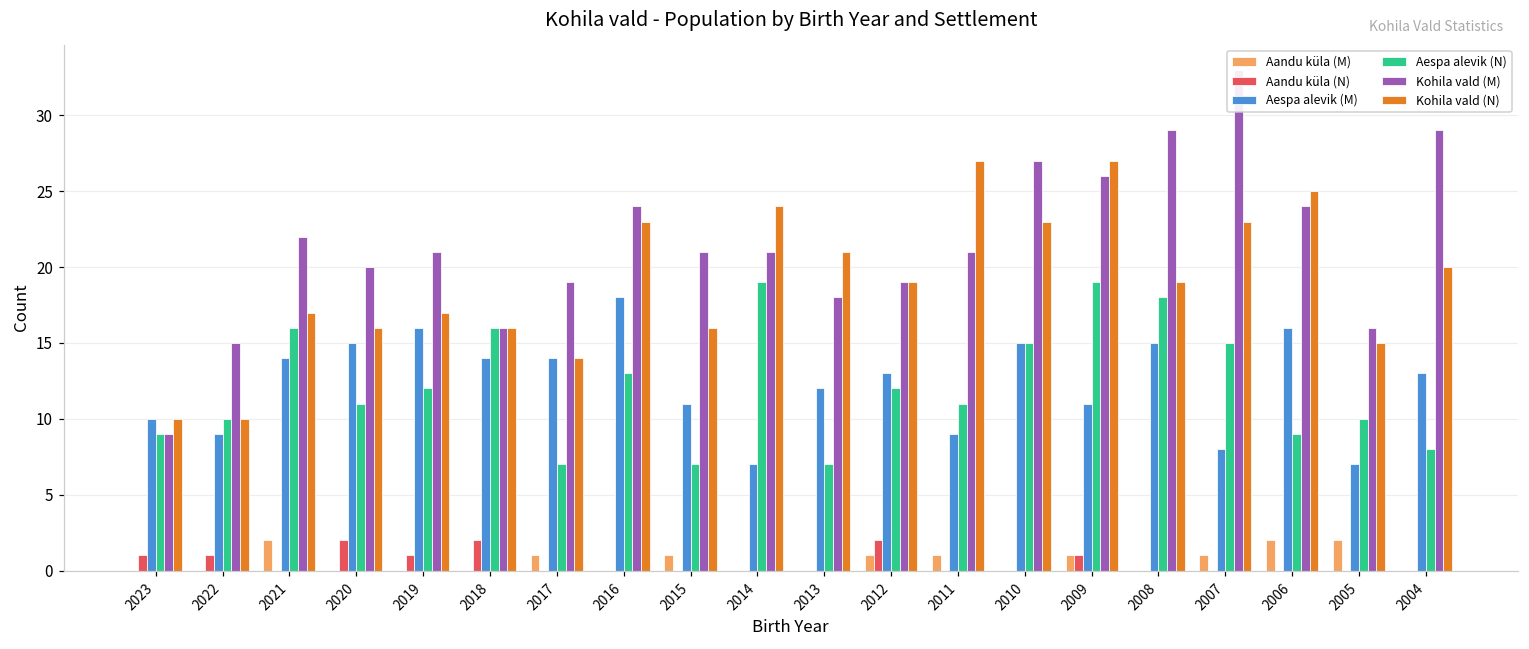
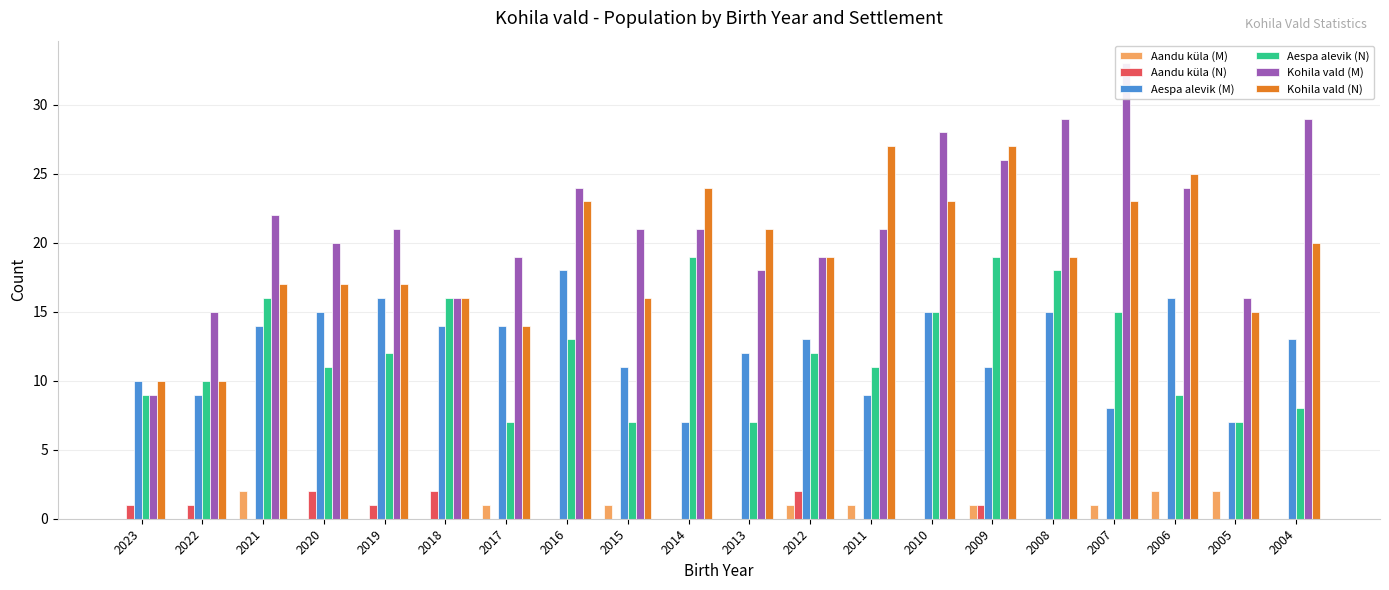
  {
    "Aandu küla (M)": {
      "2023": 0,
      "2022": 0,
      "2021": 2,
      "2020": 0,
      "2019": 0,
      "2018": 0,
      "2017": 1,
      "2016": 0,
      "2015": 1,
      "2014": 0,
      "2013": 0,
      "2012": 1,
      "2011": 1,
      "2010": 0,
      "2009": 1,
      "2008": 0,
      "2007": 1,
      "2006": 2,
      "2005": 2,
      "2004": 0
    },
    "Aandu küla (N)": {
      "2023": 1,
      "2022": 1,
      "2021": 0,
      "2020": 2,
      "2019": 1,
      "2018": 2,
      "2017": 0,
      "2016": 0,
      "2015": 0,
      "2014": 0,
      "2013": 0,
      "2012": 2,
      "2011": 0,
      "2010": 0,
      "2009": 1,
      "2008": 0,
      "2007": 0,
      "2006": 0,
      "2005": 0,
      "2004": 0
    },
    "Aespa alevik (M)": {
      "2023": 10,
      "2022": 9,
      "2021": 14,
      "2020": 15,
      "2019": 16,
      "2018": 14,
      "2017": 14,
      "2016": 18,
      "2015": 11,
      "2014": 7,
      "2013": 12,
      "2012": 13,
      "2011": 9,
      "2010": 15,
      "2009": 11,
      "2008": 15,
      "2007": 8,
      "2006": 16,
      "2005": 7,
      "2004": 13
    },
    "Aespa alevik (N)": {
      "2023": 9,
      "2022": 10,
      "2021": 16,
      "2020": 11,
      "2019": 12,
      "2018": 16,
      "2017": 7,
      "2016": 13,
      "2015": 7,
      "2014": 19,
      "2013": 7,
      "2012": 12,
      "2011": 11,
      "2010": 15,
      "2009": 19,
      "2008": 18,
      "2007": 15,
      "2006": 9,
-     "2005": 10,
+     "2005": 7,
      "2004": 8
    },
    "Kohila vald (M)": {
      "2023": 9,
      "2022": 15,
      "2021": 22,
      "2020": 20,
      "2019": 21,
      "2018": 16,
      "2017": 19,
      "2016": 24,
      "2015": 21,
      "2014": 21,
      "2013": 18,
      "2012": 19,
      "2011": 21,
-     "2010": 27,
+     "2010": 28,
      "2009": 26,
      "2008": 29,
      "2006": 24,
      "2005": 16,
      "2004": 29
    },
    "Kohila vald (N)": {
      "2023": 10,
      "2022": 10,
      "2021": 17,
-     "2020": 16,
+     "2020": 17,
      "2019": 17,
      "2018": 16,
      "2017": 14,
      "2016": 23,
      "2015": 16,
      "2014": 24,
      "2013": 21,
      "2012": 19,
      "2011": 27,
      "2010": 23,
      "2009": 27,
      "2008": 19,
      "2007": 23,
      "2006": 25,
      "2005": 15,
      "2004": 20
    }
  }
